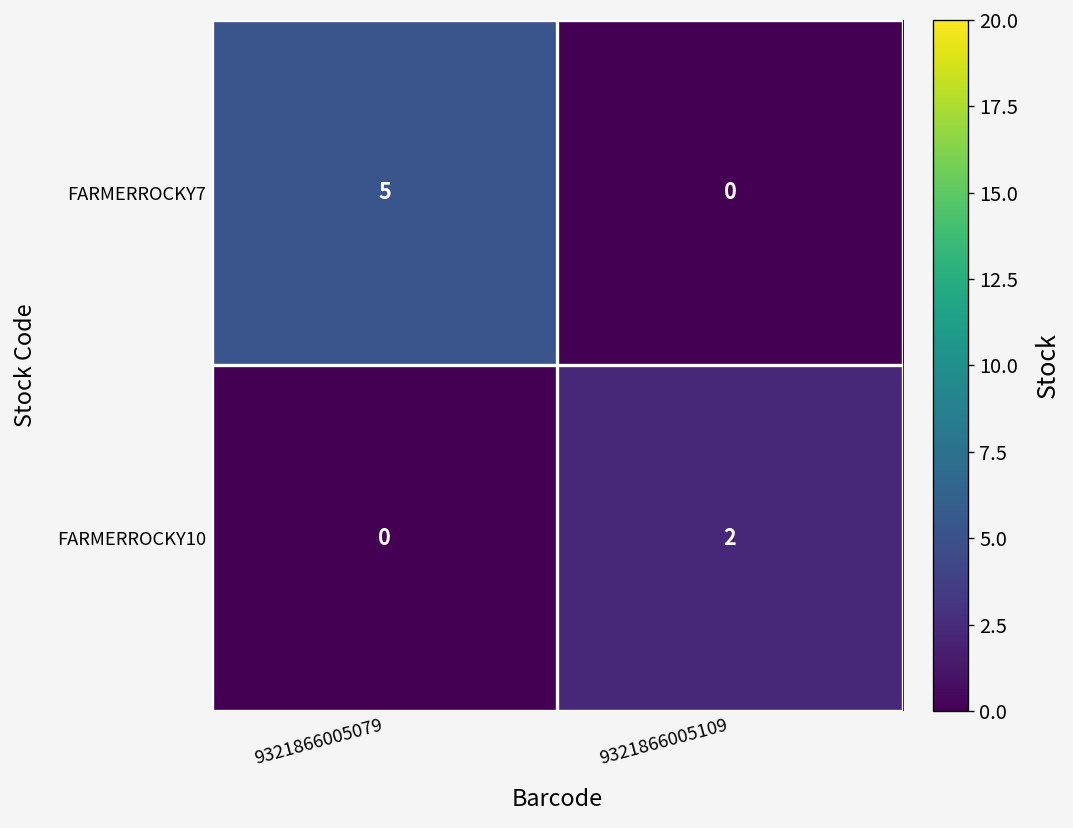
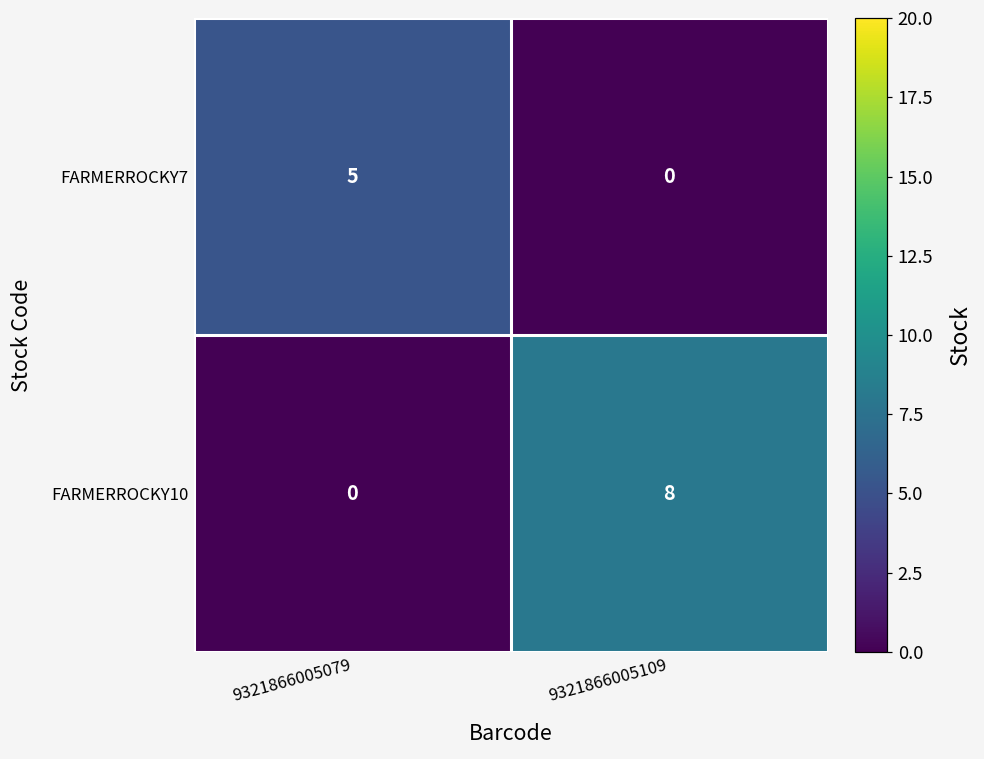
  {
    "FARMERROCKY7": {
      "9321866005079": 5,
      "9321866005109": 0
    },
    "FARMERROCKY10": {
      "9321866005079": 0,
-     "9321866005109": 2
+     "9321866005109": 8
    }
  }
